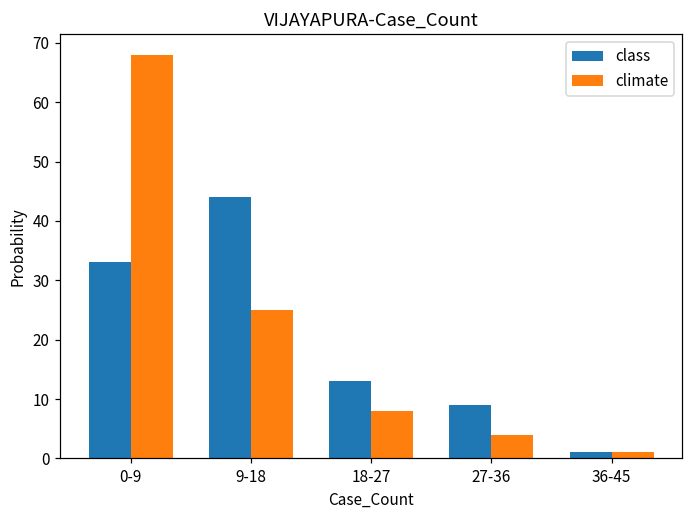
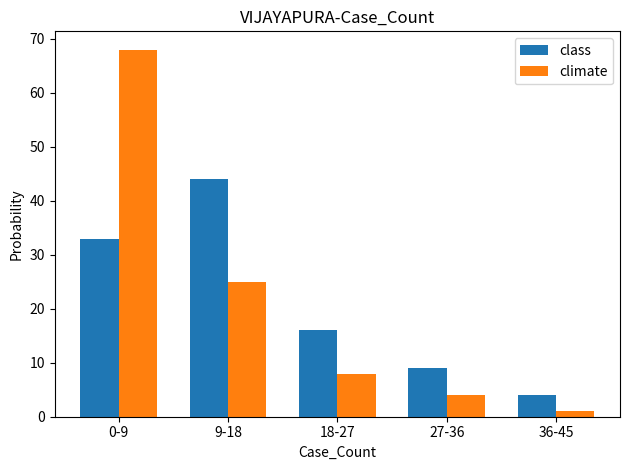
  {
    "class": {
      "0-9": 33,
      "9-18": 44,
-     "18-27": 13,
+     "18-27": 16,
      "27-36": 9,
-     "36-45": 1
+     "36-45": 4
    },
    "climate": {
      "0-9": 68,
      "9-18": 25,
      "18-27": 8,
      "27-36": 4,
      "36-45": 1
    }
  }
